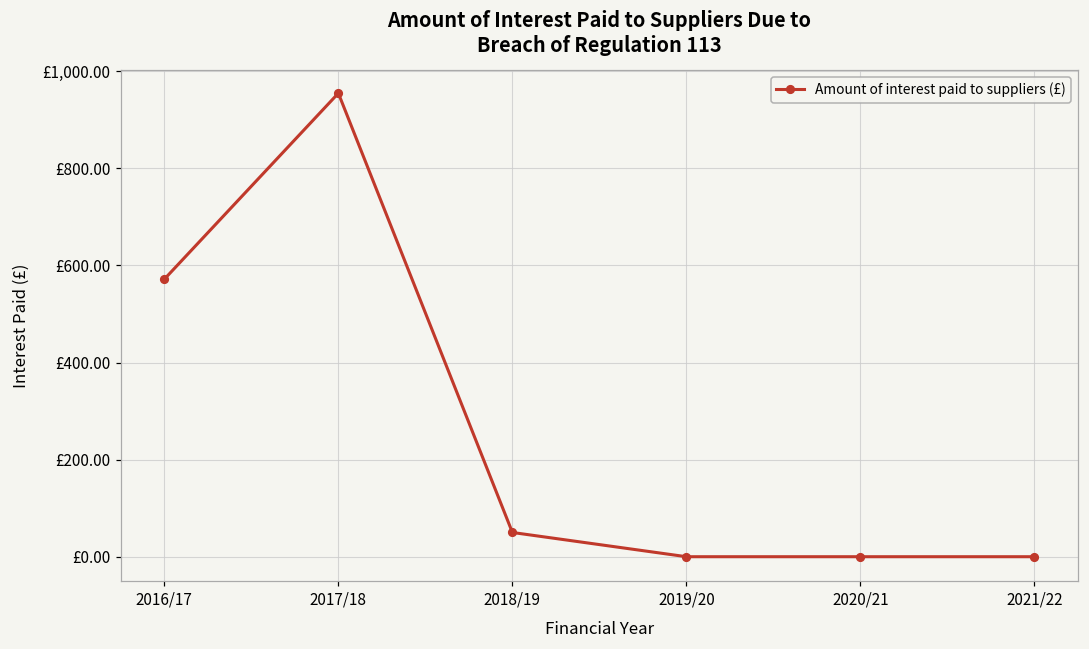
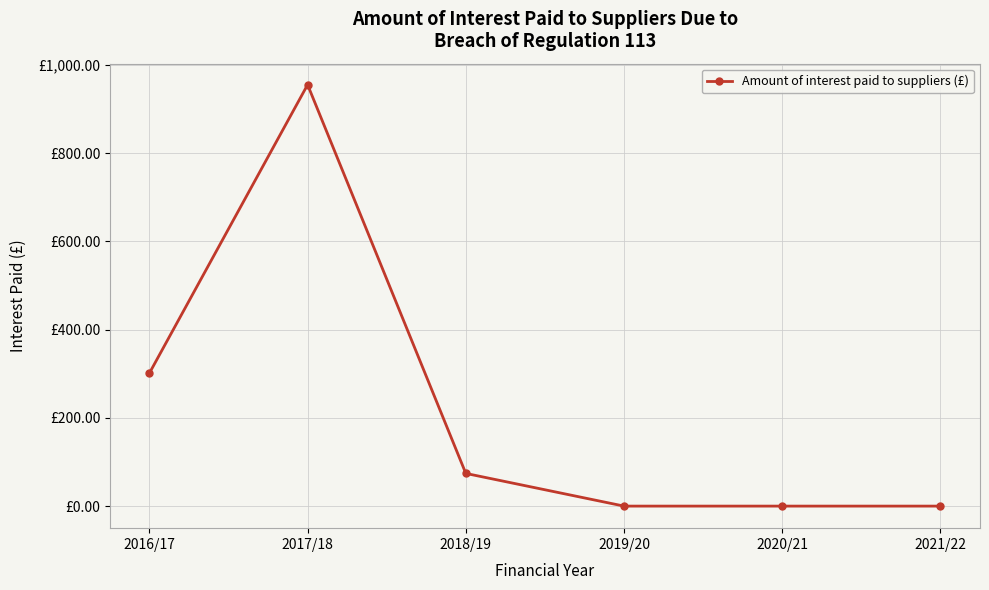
  {
-   "2016/17": "£570",
+   "2016/17": "£300",
    "2017/18": "£950",
-   "2018/19": "£50",
+   "2018/19": "£70",
    "2019/20": "£0",
    "2020/21": "£0",
    "2021/22": "£0"
  }
